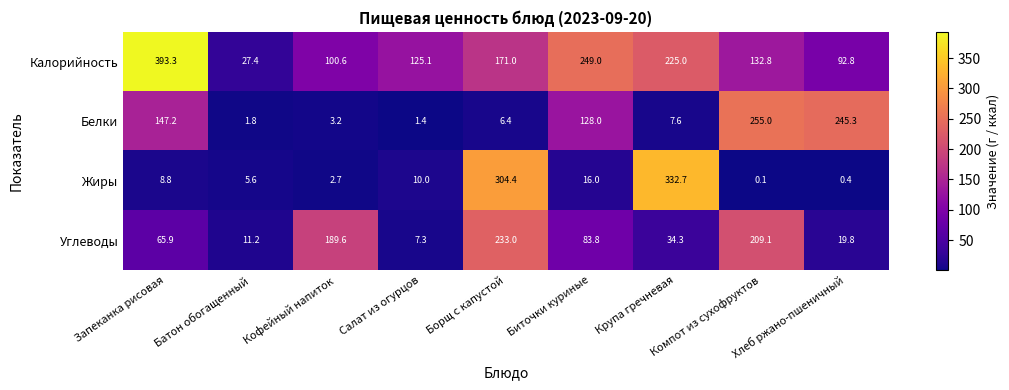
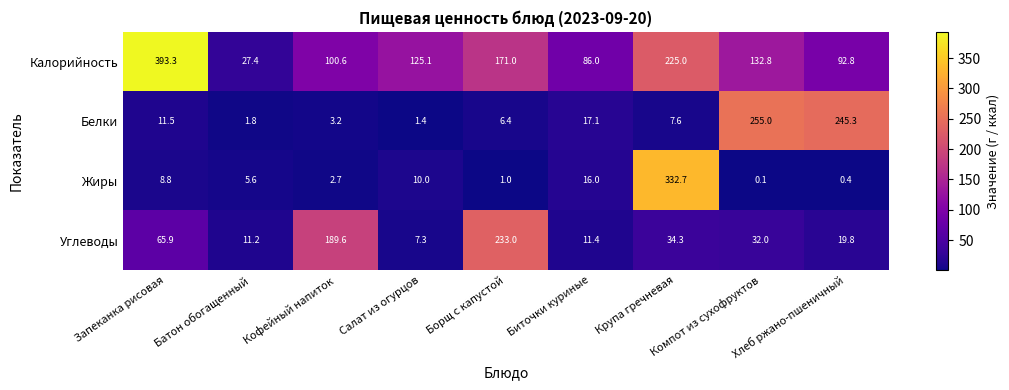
  {
    "Калорийность": {
      "Запеканка рисовая": 393.3,
      "Батон обогащенный": 27.4,
      "Кофейный напиток": 100.6,
      "Салат из огурцов": 125.1,
      "Борщ с капустой": 171.0,
-     "Биточки куриные": 249.0,
+     "Биточки куриные": 86.0,
      "Крупа гречневая": 225.0,
      "Компот из сухофруктов": 132.8,
      "Хлеб ржано-пшеничный": 92.8
    },
    "Белки": {
-     "Запеканка рисовая": 147.2,
+     "Запеканка рисовая": 11.5,
      "Батон обогащенный": 1.8,
      "Кофейный напиток": 3.2,
      "Салат из огурцов": 1.4,
      "Борщ с капустой": 6.4,
-     "Биточки куриные": 128.0,
+     "Биточки куриные": 17.1,
      "Крупа гречневая": 7.6,
      "Компот из сухофруктов": 255.0,
      "Хлеб ржано-пшеничный": 245.3
    },
    "Жиры": {
      "Запеканка рисовая": 8.8,
      "Батон обогащенный": 5.6,
      "Кофейный напиток": 2.7,
      "Салат из огурцов": 10.0,
-     "Борщ с капустой": 304.4,
+     "Борщ с капустой": 1.0,
      "Биточки куриные": 16.0,
      "Крупа гречневая": 332.7,
      "Компот из сухофруктов": 0.1,
      "Хлеб ржано-пшеничный": 0.4
    },
    "Углеводы": {
      "Запеканка рисовая": 65.9,
      "Батон обогащенный": 11.2,
      "Кофейный напиток": 189.6,
      "Салат из огурцов": 7.3,
      "Борщ с капустой": 233.0,
-     "Биточки куриные": 83.8,
+     "Биточки куриные": 11.4,
      "Крупа гречневая": 34.3,
-     "Компот из сухофруктов": 209.1,
+     "Компот из сухофруктов": 32.0,
      "Хлеб ржано-пшеничный": 19.8
    }
  }
